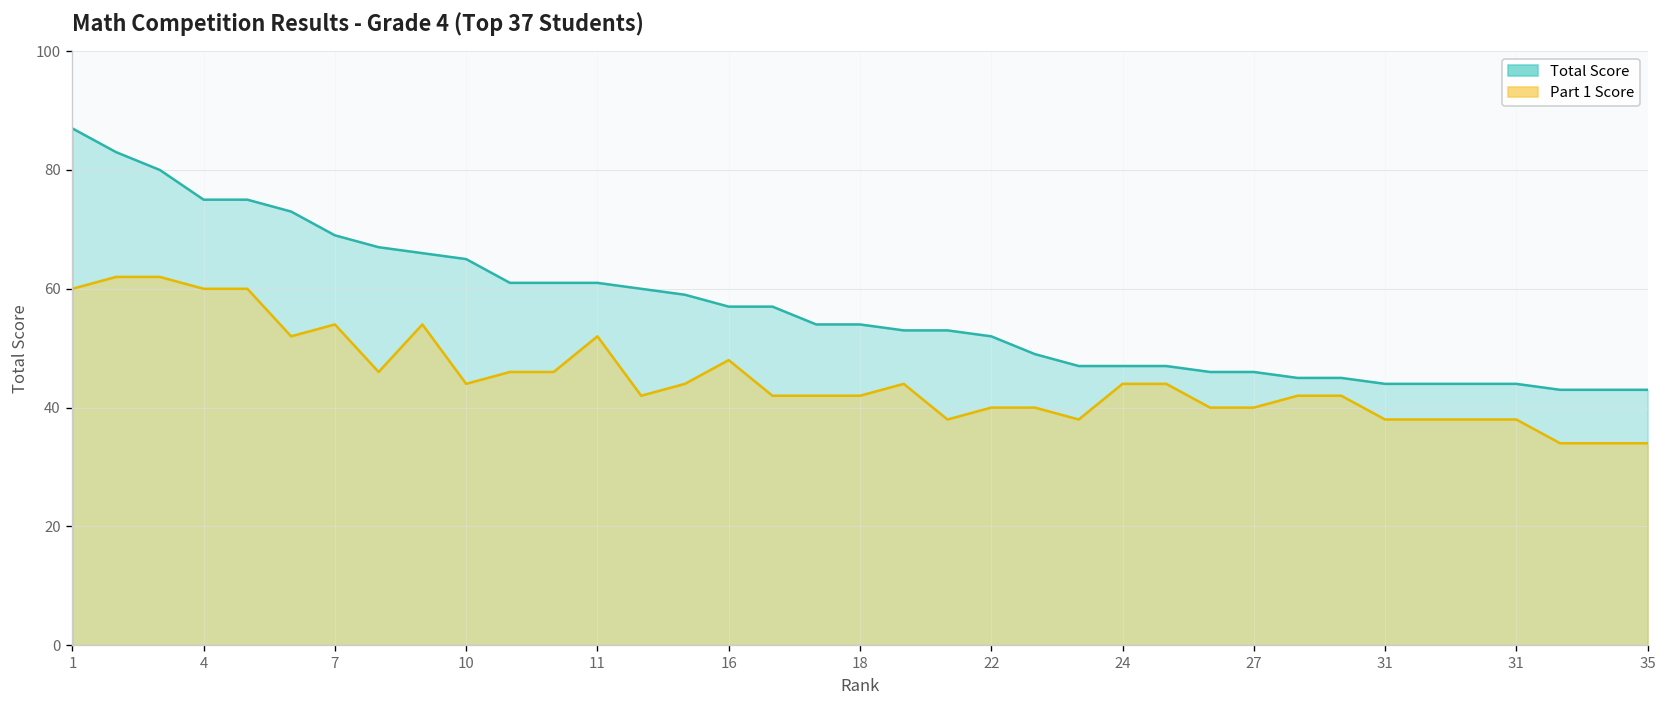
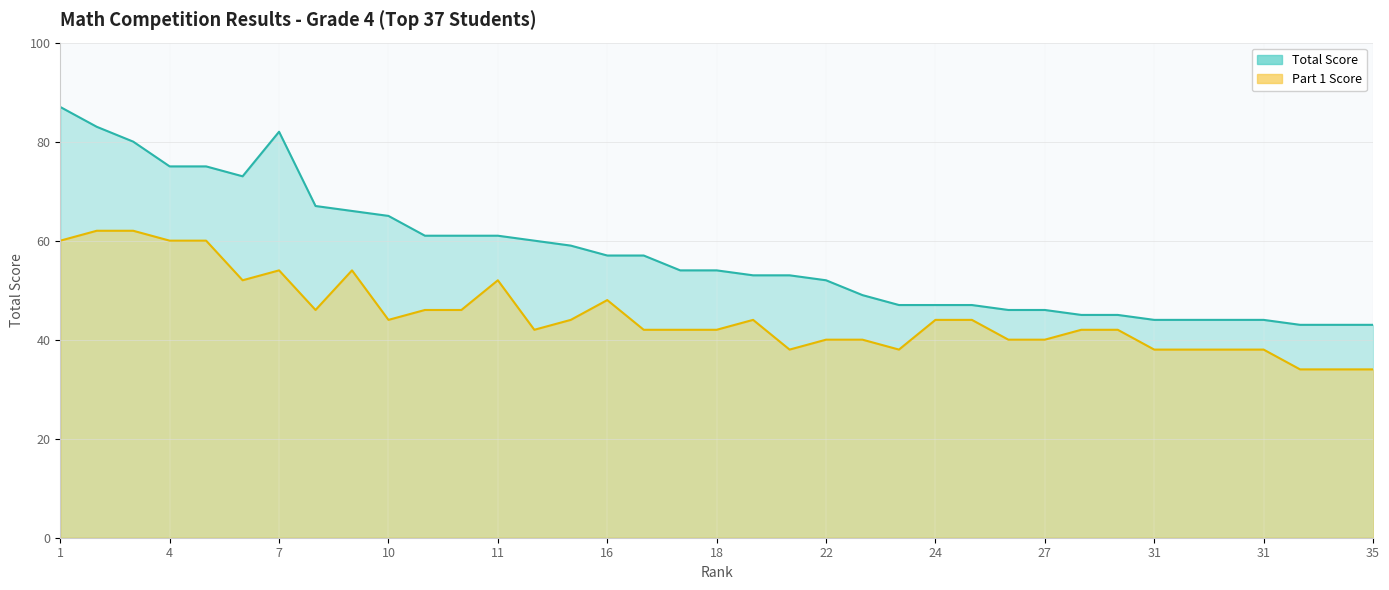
  {
    "Total Score": {
      "1": 87,
      "4": 75,
-     "7": 69,
+     "7": 82,
      "10": 65,
      "22": 52
    },
    "Part 1 Score": {
      "1": 60,
      "4": 60,
      "7": 54,
      "10": 44,
      "22": 40
    }
  }
